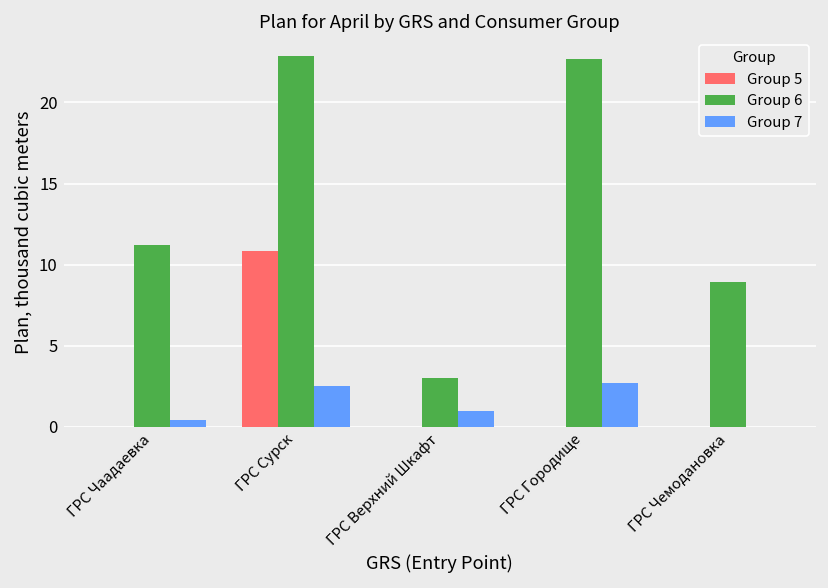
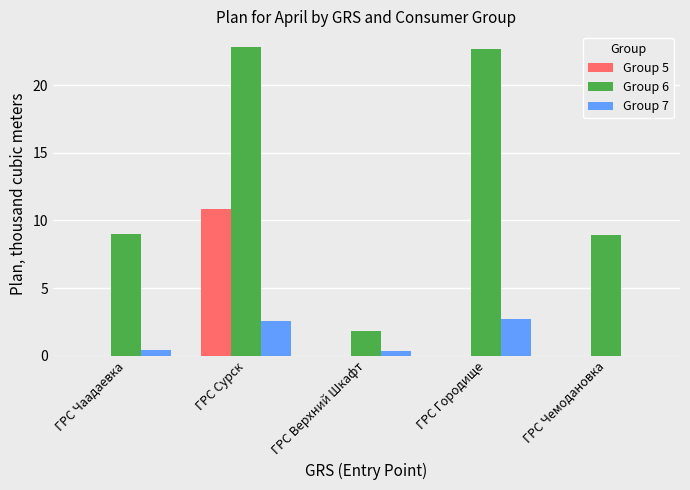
  {
    "Group 5": {
      "ГРС Чаадаевка": 0.0,
      "ГРС Сурск": 10.8,
      "ГРС Верхний Шкафт": 0.0,
      "ГРС Городище": 0.0,
      "ГРС Чемодановка": 0.0
    },
    "Group 6": {
-     "ГРС Чаадаевка": 11.2,
+     "ГРС Чаадаевка": 9.0,
      "ГРС Сурск": 22.9,
-     "ГРС Верхний Шкафт": 3.0,
+     "ГРС Верхний Шкафт": 1.8,
      "ГРС Городище": 22.7,
      "ГРС Чемодановка": 9.0
    },
    "Group 7": {
      "ГРС Чаадаевка": 0.4,
      "ГРС Сурск": 2.5,
-     "ГРС Верхний Шкафт": 1.0,
+     "ГРС Верхний Шкафт": 0.4,
      "ГРС Городище": 2.7,
      "ГРС Чемодановка": 0.0
    }
  }
